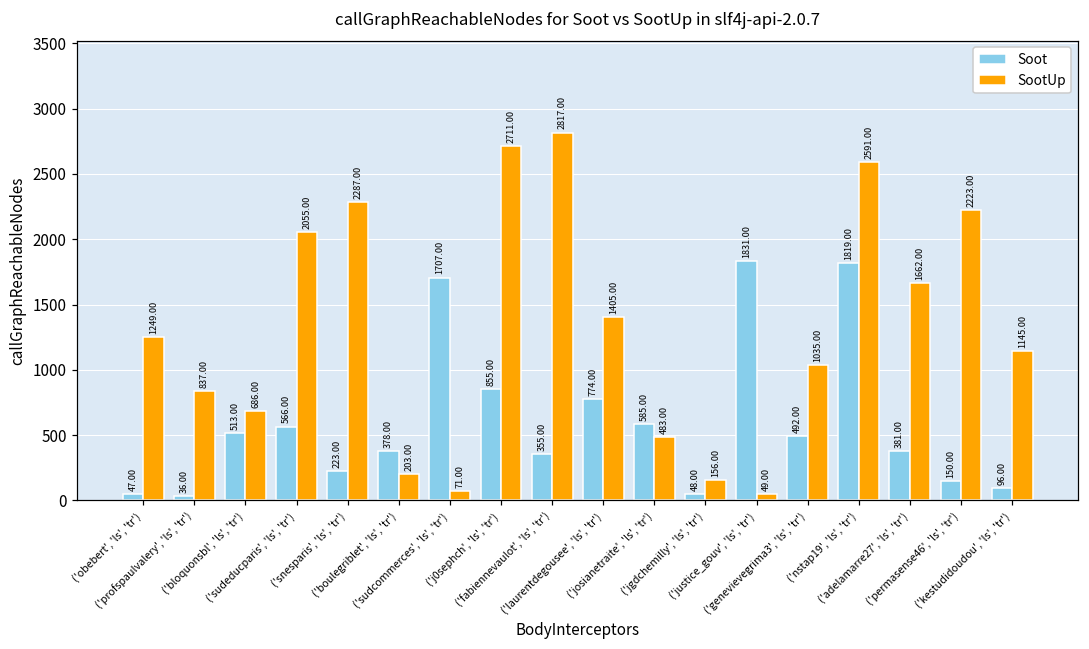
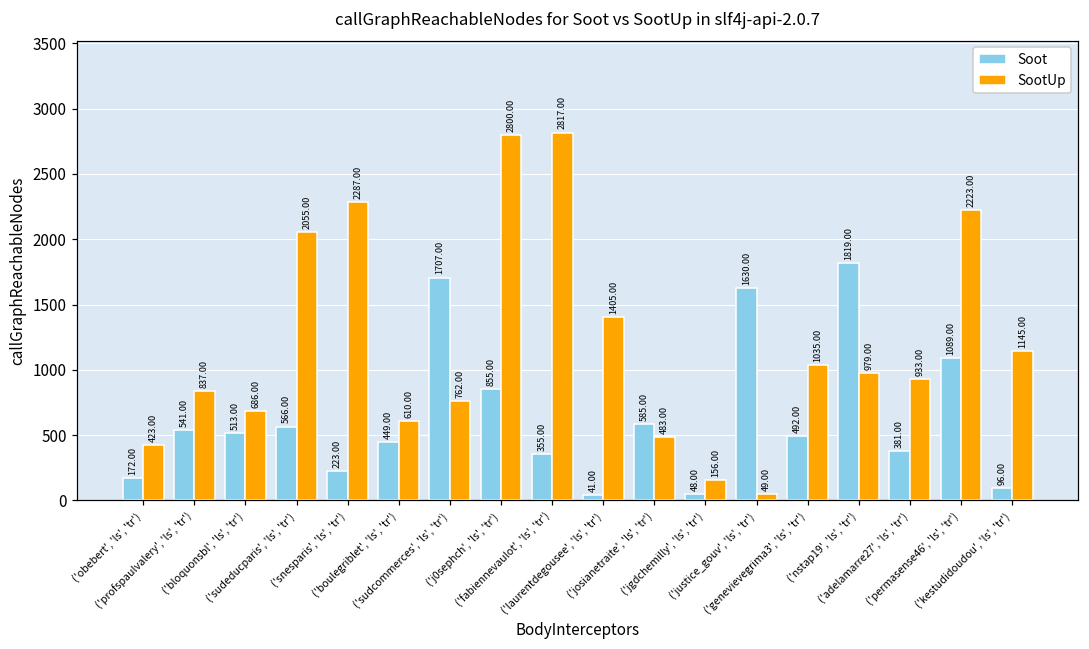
  {
    "Soot": {
-     "('obebert', 'ls', 'tr')": 47.00,
-     "('profspaulvalery', 'ls', 'tr')": 36.00,
+     "('obebert', 'ls', 'tr')": 172.00,
+     "('profspaulvalery', 'ls', 'tr')": 541.00,
      "('bloquonsbl', 'ls', 'tr')": 513.00,
      "('sudeducparis', 'ls', 'tr')": 566.00,
      "('snesparis', 'ls', 'tr')": 223.00,
-     "('boulegriblet', 'ls', 'tr')": 378.00,
+     "('boulegriblet', 'ls', 'tr')": 449.00,
      "('sudcommerces', 'ls', 'tr')": 1707.00,
      "('j0sephch', 'ls', 'tr')": 855.00,
      "('fabiennevaulot', 'ls', 'tr')": 355.00,
-     "('laurentdegousee', 'ls', 'tr')": 774.00,
+     "('laurentdegousee', 'ls', 'tr')": 41.00,
      "('josianetraite', 'ls', 'tr')": 585.00,
      "('jgdchemilly', 'ls', 'tr')": 48.00,
-     "('justice_gouv', 'ls', 'tr')": 1831.00,
+     "('justice_gouv', 'ls', 'tr')": 1630.00,
      "('genevievegrima3', 'ls', 'tr')": 492.00,
      "('nstap19', 'ls', 'tr')": 1819.00,
      "('adelamarre27', 'ls', 'tr')": 381.00,
-     "('permasense46', 'ls', 'tr')": 150.00,
+     "('permasense46', 'ls', 'tr')": 1089.00,
      "('kestudidoudou', 'ls', 'tr')": 96.00
    },
    "SootUp": {
-     "('obebert', 'ls', 'tr')": 1249.00,
+     "('obebert', 'ls', 'tr')": 423.00,
      "('profspaulvalery', 'ls', 'tr')": 837.00,
      "('bloquonsbl', 'ls', 'tr')": 686.00,
      "('sudeducparis', 'ls', 'tr')": 2055.00,
      "('snesparis', 'ls', 'tr')": 2287.00,
-     "('boulegriblet', 'ls', 'tr')": 203.00,
-     "('sudcommerces', 'ls', 'tr')": 71.00,
-     "('j0sephch', 'ls', 'tr')": 2711.00,
+     "('boulegriblet', 'ls', 'tr')": 610.00,
+     "('sudcommerces', 'ls', 'tr')": 762.00,
+     "('j0sephch', 'ls', 'tr')": 2800.00,
      "('fabiennevaulot', 'ls', 'tr')": 2817.00,
      "('laurentdegousee', 'ls', 'tr')": 1405.00,
      "('josianetraite', 'ls', 'tr')": 483.00,
      "('jgdchemilly', 'ls', 'tr')": 156.00,
      "('justice_gouv', 'ls', 'tr')": 49.00,
      "('genevievegrima3', 'ls', 'tr')": 1035.00,
-     "('nstap19', 'ls', 'tr')": 2591.00,
-     "('adelamarre27', 'ls', 'tr')": 1662.00,
+     "('nstap19', 'ls', 'tr')": 979.00,
+     "('adelamarre27', 'ls', 'tr')": 933.00,
      "('permasense46', 'ls', 'tr')": 2223.00,
      "('kestudidoudou', 'ls', 'tr')": 1145.00
    }
  }
